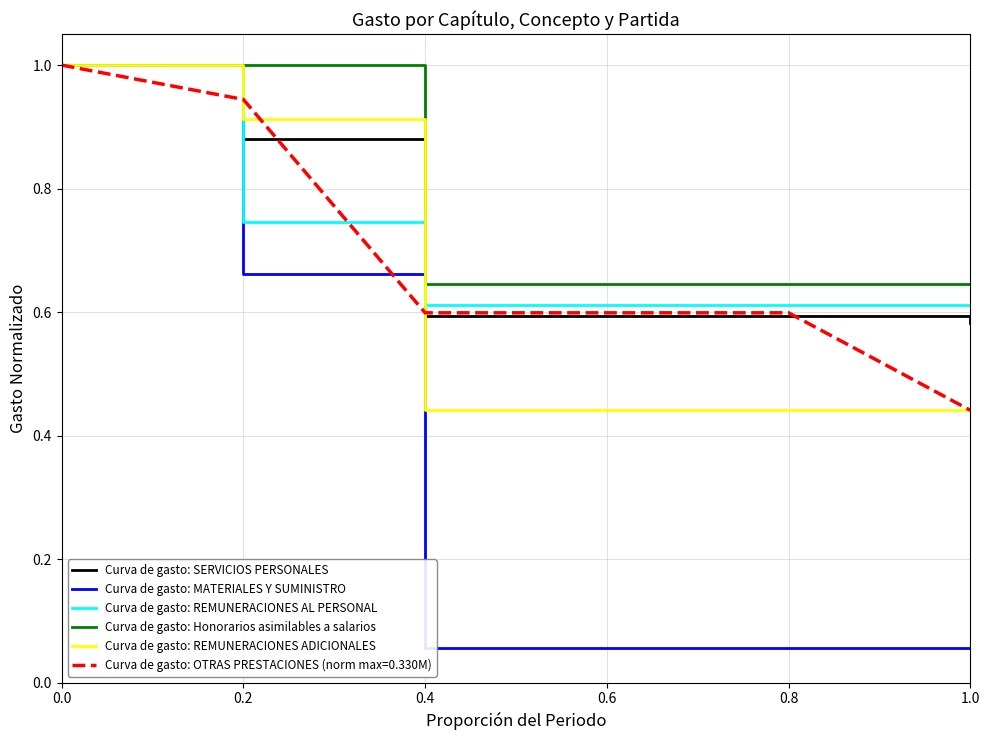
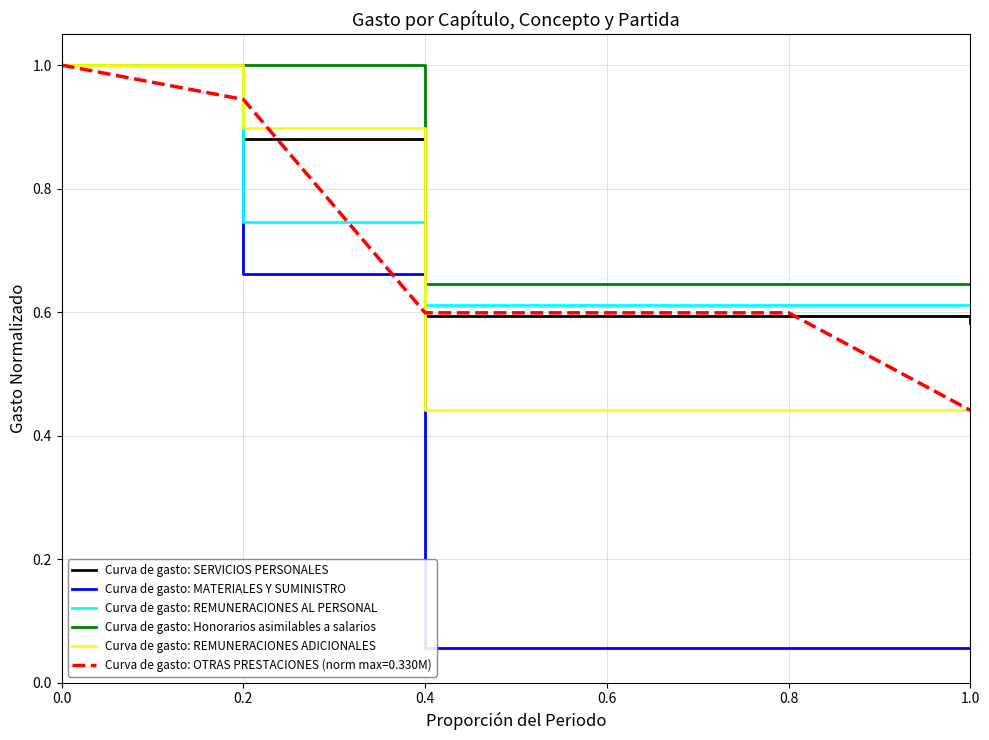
  {
    "Curva de gasto: SERVICIOS PERSONALES": {
      "0.2": 0.88,
      "0.4": 0.59,
      "0.6": 0.59,
      "0.8": 0.59,
      "1.0": 0.58
    },
    "Curva de gasto: MATERIALES Y SUMINISTRO": {
      "0.2": 0.66,
      "0.6": 0.06,
      "0.8": 0.06,
      "1.0": 0.06
    },
    "Curva de gasto: REMUNERACIONES AL PERSONAL": {
      "0.2": 0.75,
      "0.4": 0.61,
      "0.6": 0.61,
      "0.8": 0.61,
      "1.0": 0.61
    },
    "Curva de gasto: Honorarios asimilables a salarios": {
      "0.2": 1.00,
      "0.4": 0.65,
      "0.6": 0.65,
      "0.8": 0.65,
      "1.0": 0.65
    },
    "Curva de gasto: REMUNERACIONES ADICIONALES": {
-     "0.2": 0.91,
+     "0.2": 0.90,
      "0.4": 0.44,
      "0.6": 0.44,
      "0.8": 0.44
    },
    "Curva de gasto: OTRAS PRESTACIONES (norm max=0.330M)": {
      "0.2": 0.94,
      "0.4": 0.60,
      "0.6": 0.60,
      "0.8": 0.60
    }
  }
